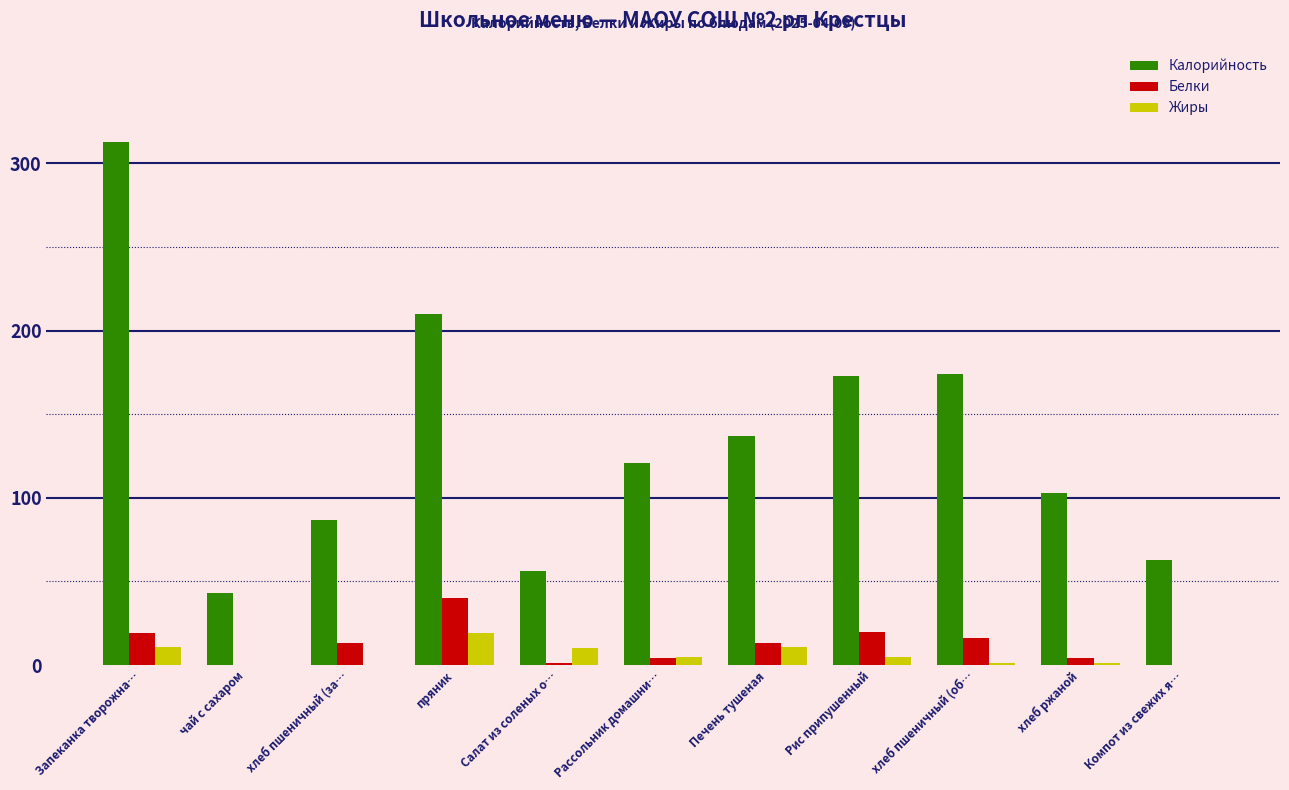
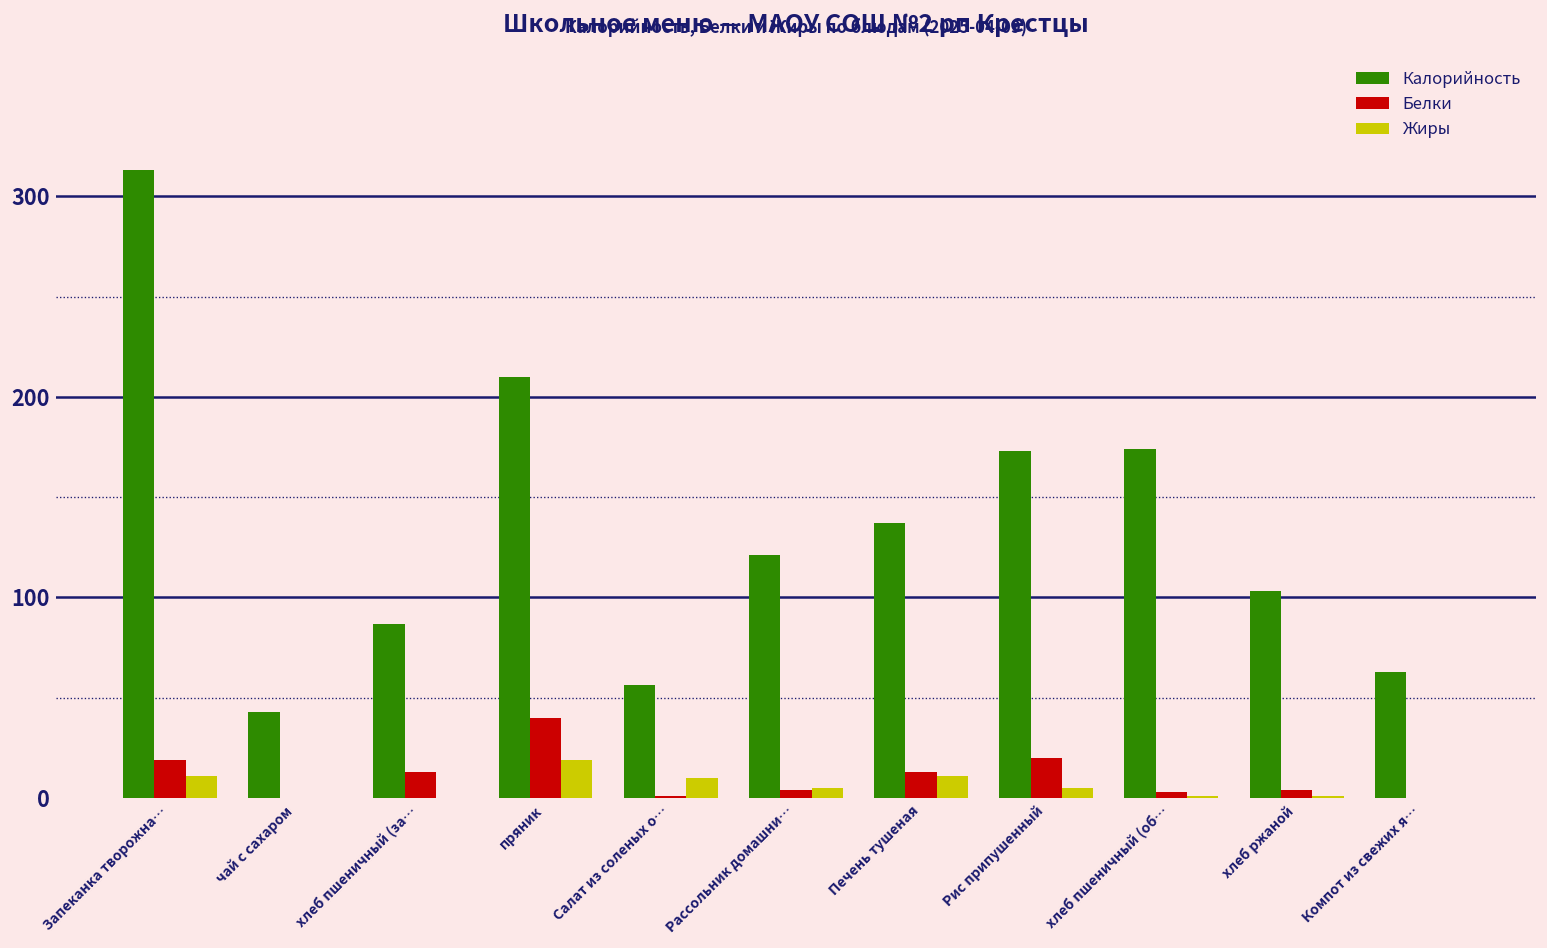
  {
    "Калорийность": {
      "Запеканка творожна…": 313,
      "чай с сахаром": 43,
      "хлеб пшеничный (за…": 87,
      "пряник": 210,
      "Салат из соленых о…": 56,
      "Рассольник домашни…": 121,
      "Печень тушеная": 137,
      "Рис припушенный": 173,
      "хлеб пшеничный (об…": 174,
      "хлеб ржаной": 103,
      "Компот из свежих я…": 63
    },
    "Белки": {
      "Запеканка творожна…": 19,
      "чай с сахаром": 0,
      "хлеб пшеничный (за…": 13,
      "пряник": 40,
      "Рассольник домашни…": 4,
      "Печень тушеная": 13,
      "Рис припушенный": 20,
-     "хлеб пшеничный (об…": 16,
+     "хлеб пшеничный (об…": 3,
      "хлеб ржаной": 4,
      "Компот из свежих я…": 0
    },
    "Жиры": {
      "Запеканка творожна…": 11,
      "чай с сахаром": 0,
      "хлеб пшеничный (за…": 0,
      "пряник": 19,
      "Салат из соленых о…": 10,
      "Рассольник домашни…": 5,
      "Печень тушеная": 11,
      "Рис припушенный": 5,
      "Компот из свежих я…": 0
    }
  }
